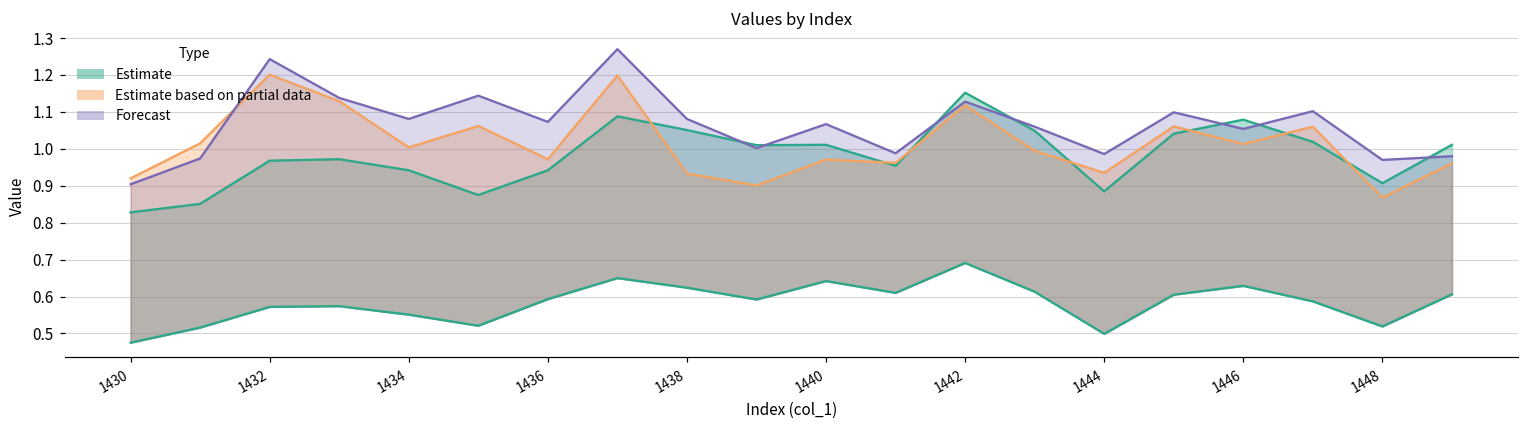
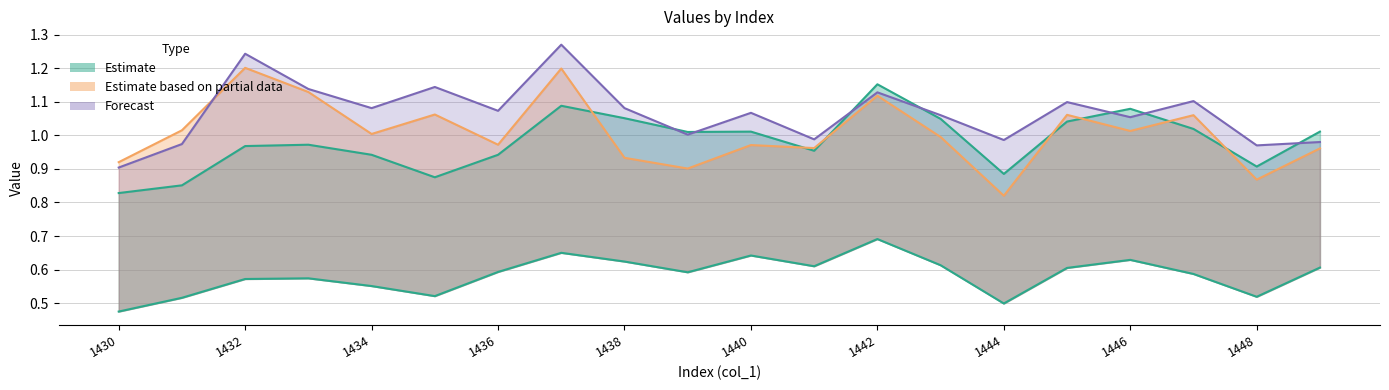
  {
    "Estimate based on partial data": {
      "1430": 0.92,
      "1432": 1.20,
      "1434": 1.00,
      "1436": 0.97,
      "1438": 0.93,
      "1440": 0.97,
      "1442": 1.12,
-     "1444": 0.94,
+     "1444": 0.82,
      "1446": 1.01,
      "1448": 0.87
    },
    "Forecast": {
      "1430": 0.90,
      "1432": 1.24,
      "1434": 1.08,
      "1436": 1.07,
      "1438": 1.08,
      "1440": 1.07,
      "1442": 1.13,
      "1444": 0.99,
      "1446": 1.05,
      "1448": 0.97
    }
  }
